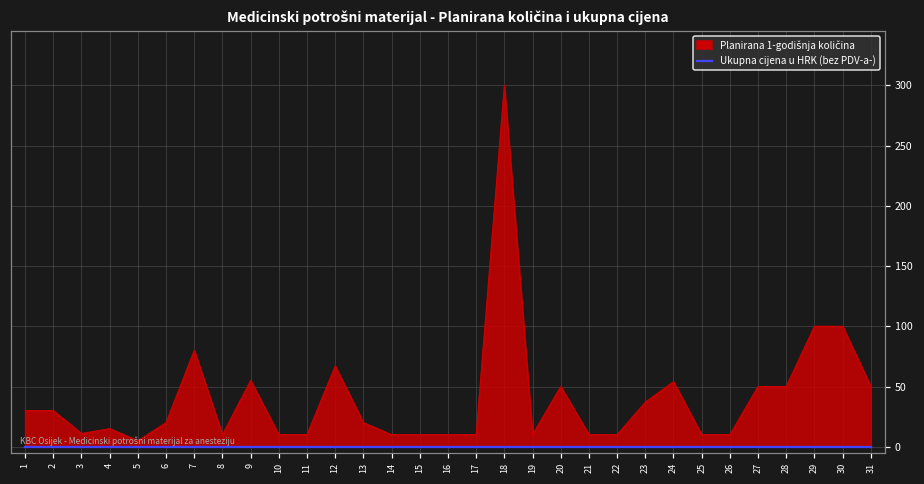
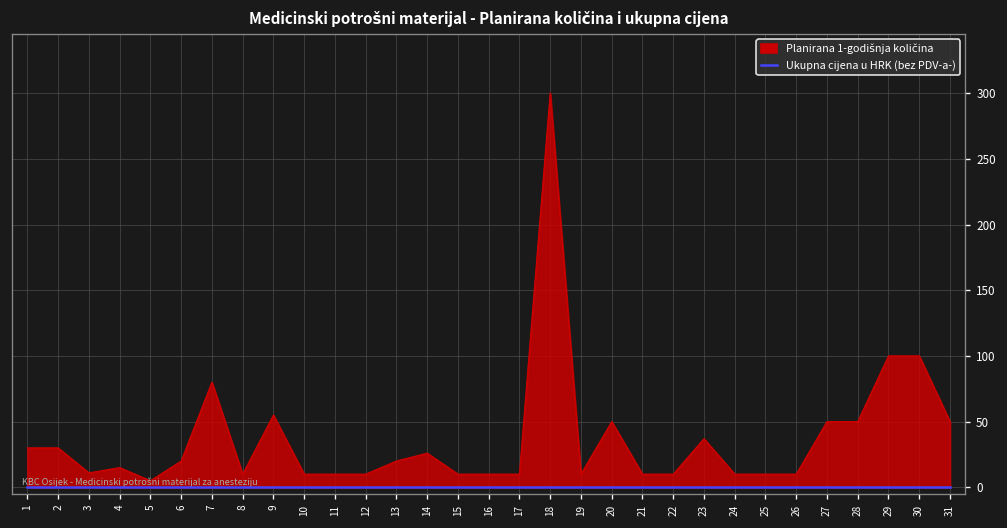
  {
    "Planirana 1-godišnja količina": {
      "1": 30,
      "2": 30,
      "3": 11,
      "4": 15,
      "5": 5,
      "6": 20,
      "7": 80,
      "8": 10,
      "9": 55,
      "10": 10,
      "11": 10,
-     "12": 67,
+     "12": 10,
      "13": 20,
-     "14": 10,
+     "14": 26,
      "15": 10,
      "16": 10,
      "17": 10,
      "18": 300,
      "19": 10,
      "20": 50,
      "21": 10,
      "22": 10,
      "23": 37,
-     "24": 54,
+     "24": 10,
      "25": 10,
      "26": 10,
      "27": 50,
      "28": 50,
      "29": 100,
      "30": 100,
      "31": 50
    },
    "Ukupna cijena u HRK (bez PDV-a-)": {
      "1": 0,
      "2": 0,
      "3": 0,
      "4": 0,
      "5": 0,
      "6": 0,
      "7": 0,
      "8": 0,
      "9": 0,
      "10": 0,
      "11": 0,
      "12": 0,
      "13": 0,
      "14": 0,
      "15": 0,
      "16": 0,
      "17": 0,
      "18": 0,
      "19": 0,
      "20": 0,
      "21": 0,
      "22": 0,
      "23": 0,
      "24": 0,
      "25": 0,
      "26": 0,
      "27": 0,
      "28": 0,
      "29": 0,
      "30": 0,
      "31": 0
    }
  }
